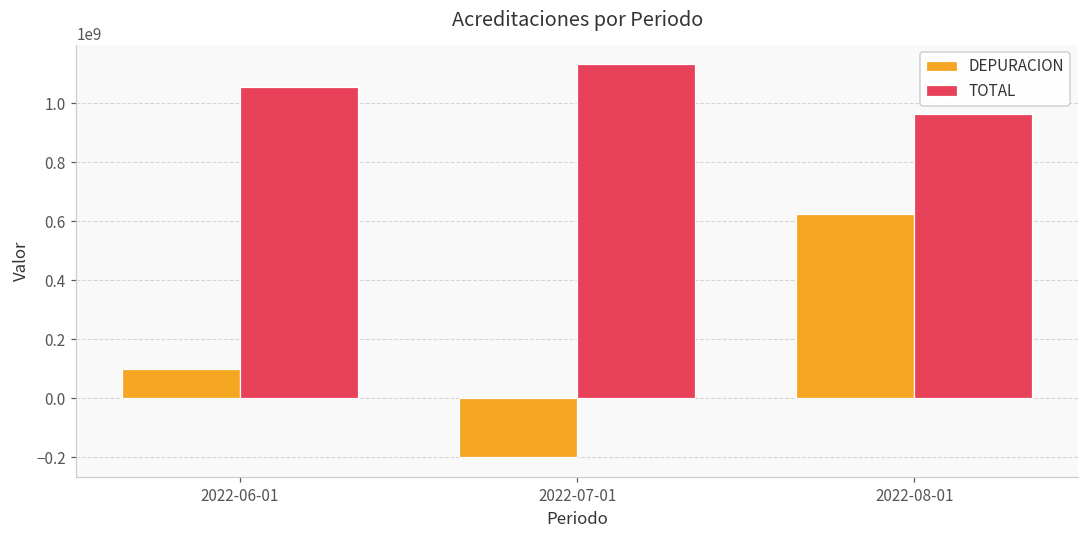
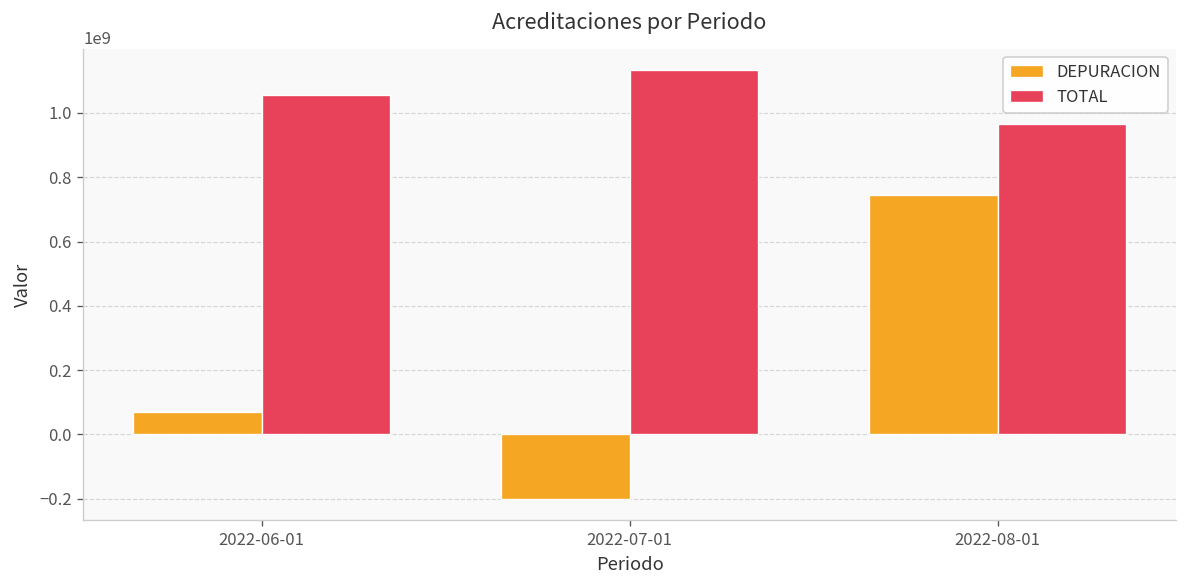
  {
    "DEPURACION": {
-     "2022-06-01": 100000000,
+     "2022-06-01": 70000000,
      "2022-07-01": -200000000,
-     "2022-08-01": 630000000
+     "2022-08-01": 740000000
    },
    "TOTAL": {
      "2022-06-01": 1060000000,
      "2022-07-01": 1130000000,
      "2022-08-01": 970000000
    }
  }
